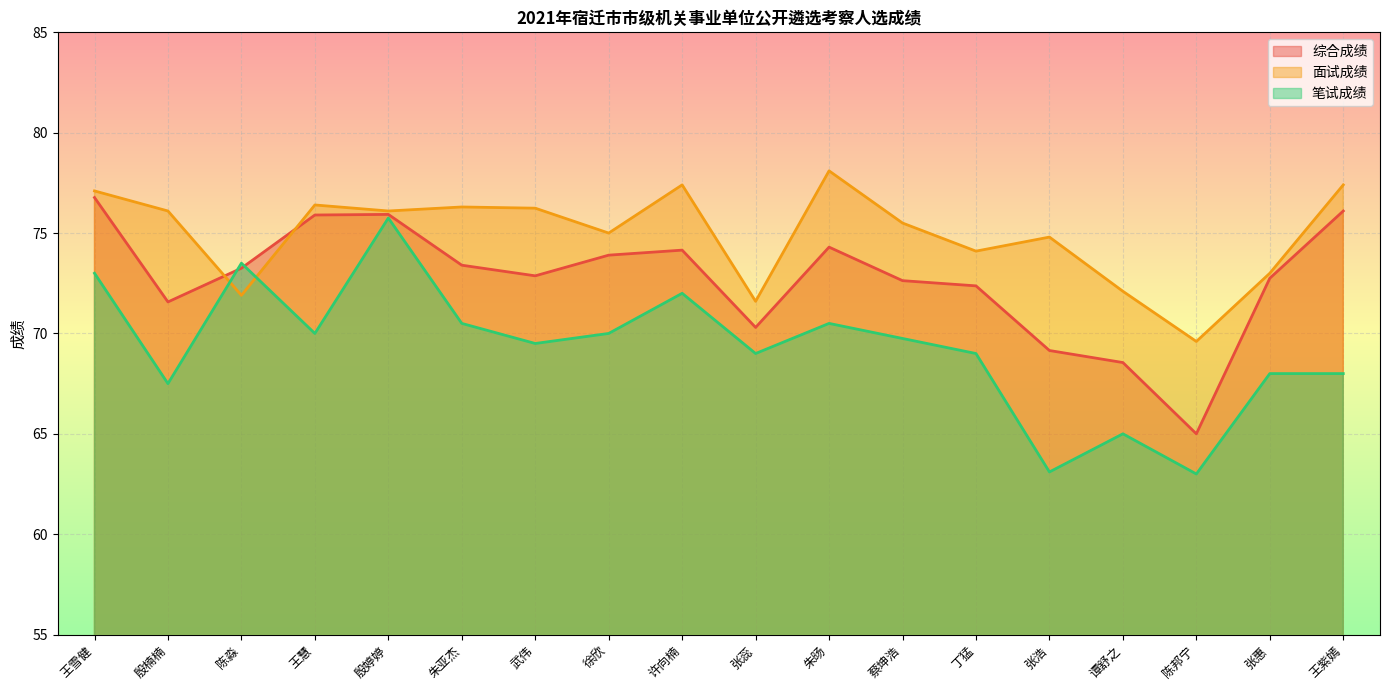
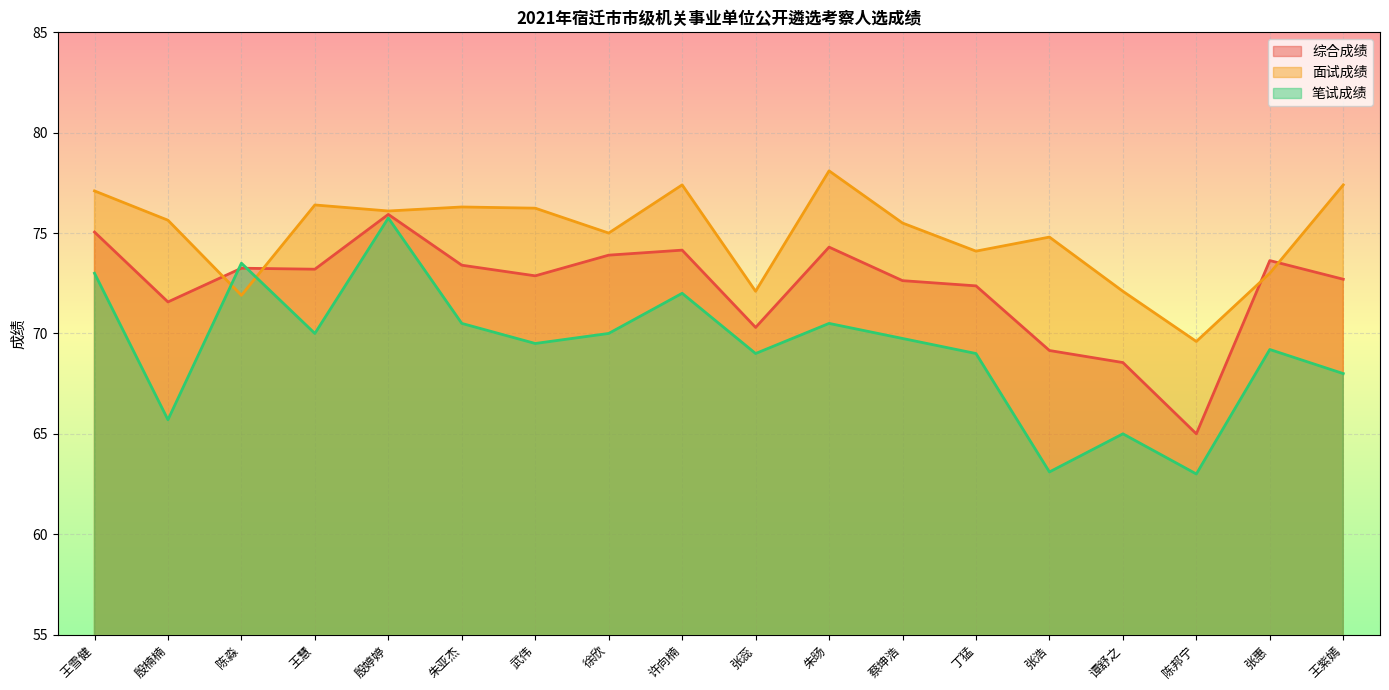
  {
    "综合成绩": {
-     "王雪健": 76.8,
+     "王雪健": 75.1,
      "殷楠楠": 71.6,
      "陈淼": 73.3,
-     "王慧": 75.9,
+     "王慧": 73.2,
      "殷婷婷": 75.9,
      "朱亚杰": 73.4,
      "武伟": 72.9,
      "徐欣": 73.9,
      "许向楠": 74.2,
      "张蕊": 70.3,
      "朱旸": 74.3,
      "蔡坤浩": 72.6,
      "丁猛": 72.4,
      "张浩": 69.2,
      "谭舒之": 68.6,
      "陈邦宁": 65.0,
-     "张惠": 72.8,
-     "王紫嫣": 76.1
+     "张惠": 73.6,
+     "王紫嫣": 72.7
    },
    "面试成绩": {
      "王雪健": 77.1,
-     "殷楠楠": 76.1,
+     "殷楠楠": 75.6,
      "陈淼": 71.9,
      "王慧": 76.4,
      "殷婷婷": 76.1,
      "朱亚杰": 76.3,
      "武伟": 76.2,
      "徐欣": 75.0,
      "许向楠": 77.4,
-     "张蕊": 71.6,
+     "张蕊": 72.1,
      "朱旸": 78.1,
      "蔡坤浩": 75.5,
      "丁猛": 74.1,
      "张浩": 74.8,
      "谭舒之": 72.1,
      "陈邦宁": 69.6,
      "张惠": 73.0,
      "王紫嫣": 77.4
    },
    "笔试成绩": {
      "王雪健": 73.0,
-     "殷楠楠": 67.5,
+     "殷楠楠": 65.7,
      "陈淼": 73.5,
      "王慧": 70.0,
      "殷婷婷": 75.8,
      "朱亚杰": 70.5,
      "武伟": 69.5,
      "徐欣": 70.0,
      "许向楠": 72.0,
      "张蕊": 69.0,
      "朱旸": 70.5,
      "蔡坤浩": 69.8,
      "丁猛": 69.0,
      "张浩": 63.1,
      "谭舒之": 65.0,
      "陈邦宁": 63.0,
-     "张惠": 68.0,
+     "张惠": 69.2,
      "王紫嫣": 68.0
    }
  }
